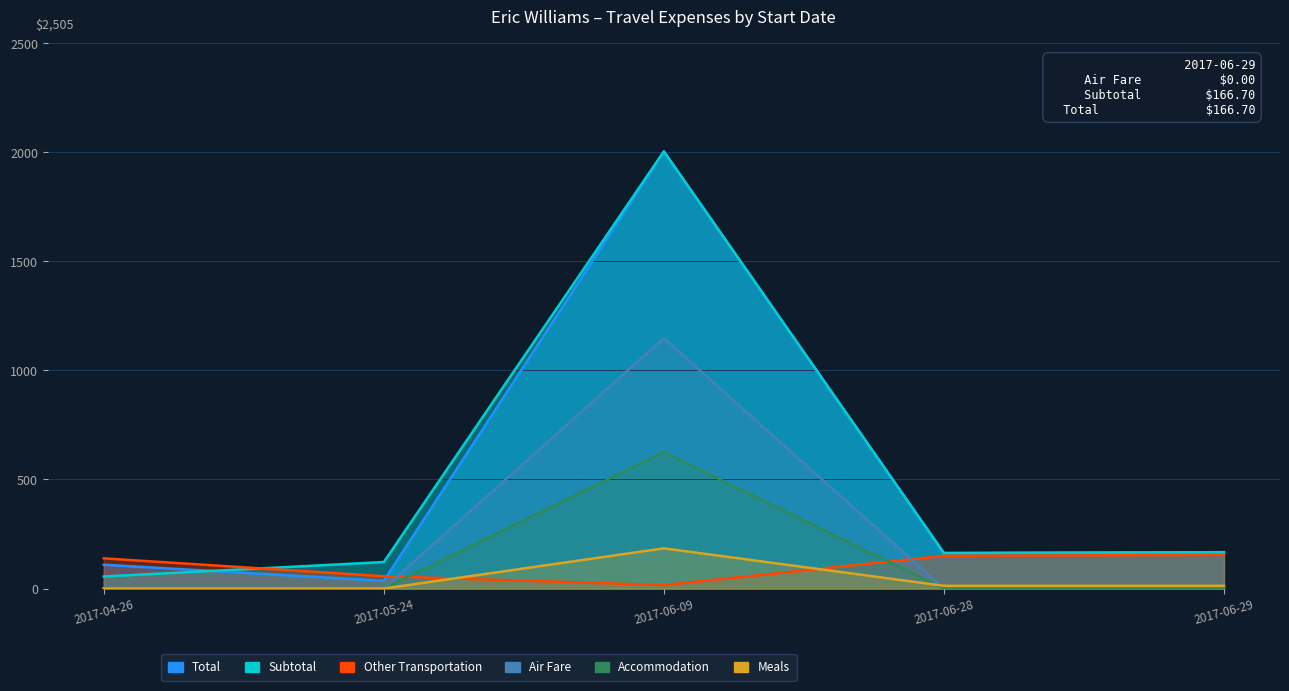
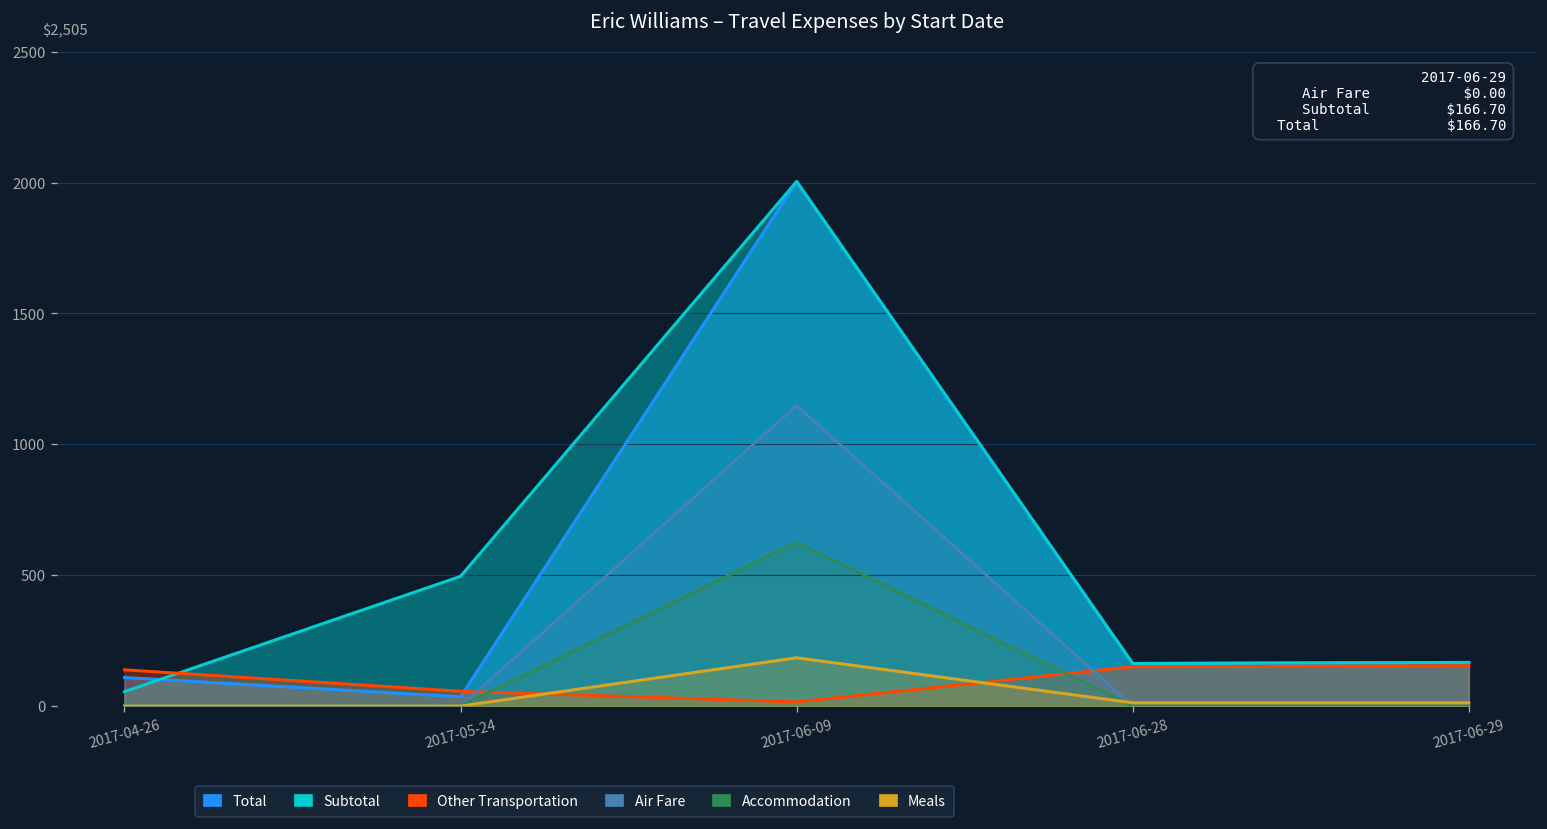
  {
    "Total": {
      "2017-04-26": 110,
      "2017-05-24": 40
    },
    "Subtotal": {
      "2017-04-26": 60,
-     "2017-05-24": 120
+     "2017-05-24": 500
    },
    "Other Transportation": {
      "2017-04-26": 140,
      "2017-05-24": 60,
      "2017-06-09": 20,
      "2017-06-28": 150,
      "2017-06-29": 150
    },
    "Meals": {
      "2017-06-09": 180,
      "2017-06-28": 10,
      "2017-06-29": 10
    }
  }
